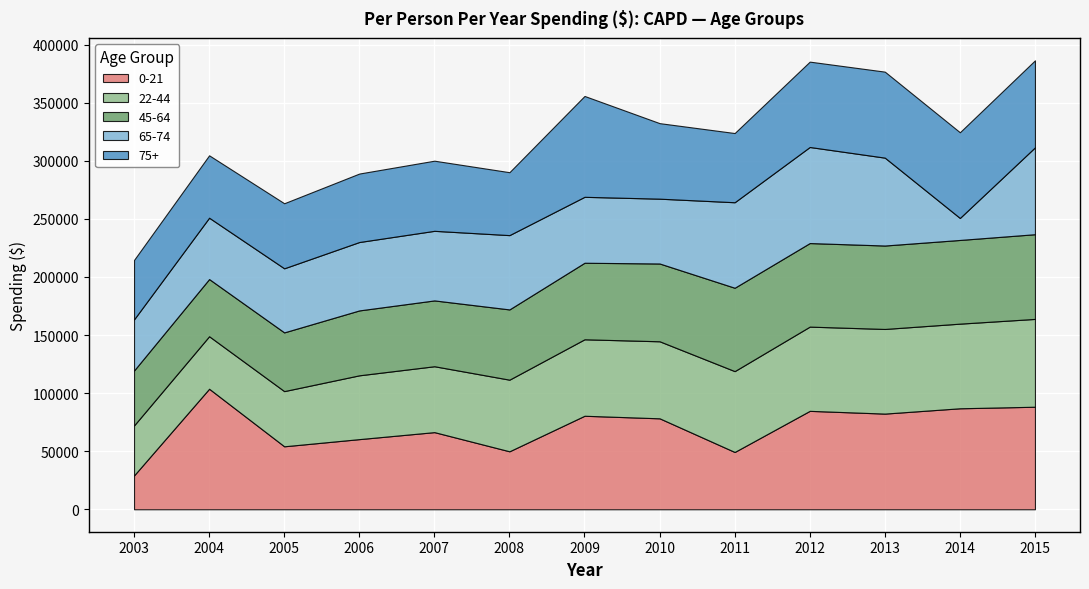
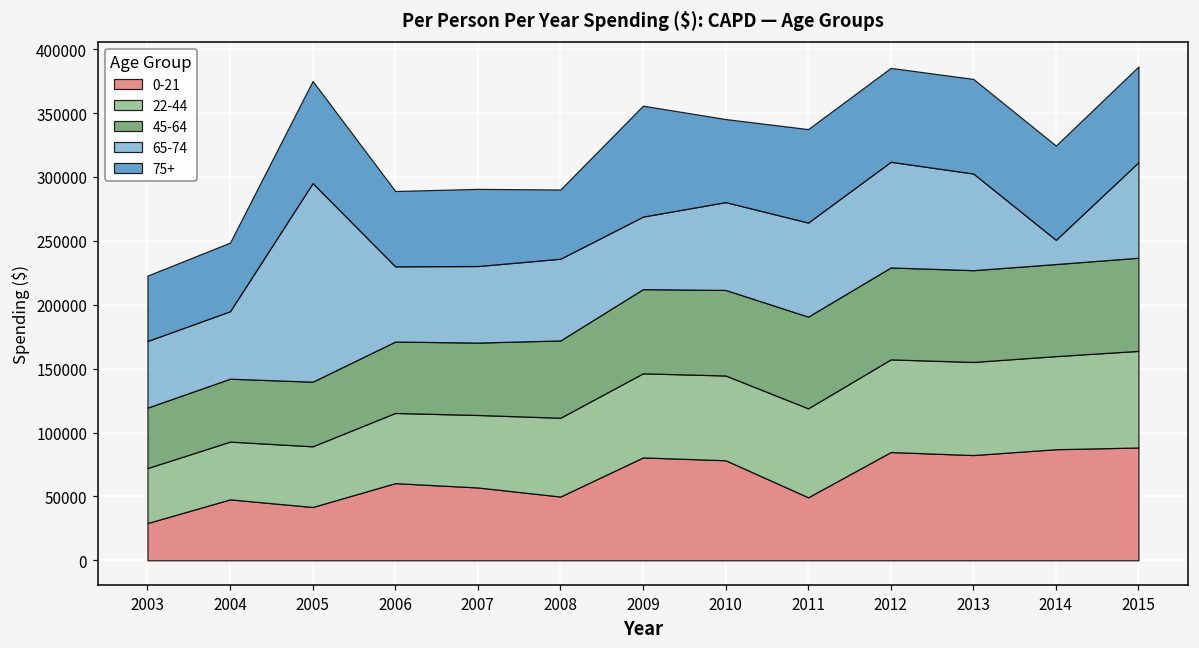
  {
    "0-21": {
      "2003": 29000,
-     "2004": 104000,
-     "2005": 54000,
+     "2004": 48000,
+     "2005": 42000,
      "2006": 60000,
-     "2007": 66000,
+     "2007": 57000,
      "2008": 50000,
      "2009": 81000,
      "2010": 78000,
      "2011": 49000,
      "2012": 85000,
      "2013": 82000,
      "2014": 87000,
      "2015": 88000
    },
    "65-74": {
-     "2003": 44000,
+     "2003": 52000,
      "2004": 53000,
-     "2005": 55000,
+     "2005": 155000,
      "2006": 59000,
      "2007": 60000,
      "2008": 64000,
      "2009": 57000,
-     "2010": 56000,
+     "2010": 69000,
      "2011": 74000,
      "2012": 83000,
      "2013": 76000,
      "2014": 19000,
      "2015": 75000
    },
    "75+": {
      "2003": 51000,
      "2004": 54000,
-     "2005": 56000,
+     "2005": 80000,
      "2006": 59000,
      "2007": 60000,
      "2008": 54000,
      "2009": 87000,
      "2010": 65000,
-     "2011": 60000,
+     "2011": 73000,
      "2012": 73000,
      "2013": 74000,
      "2014": 74000,
      "2015": 75000
    }
  }
